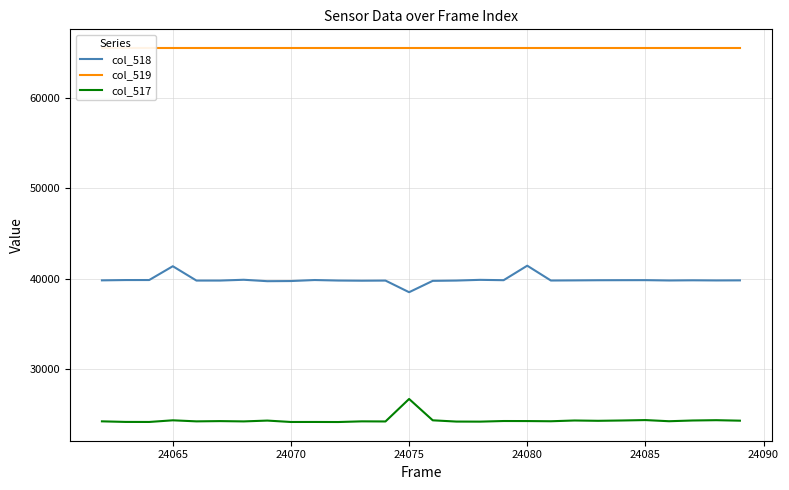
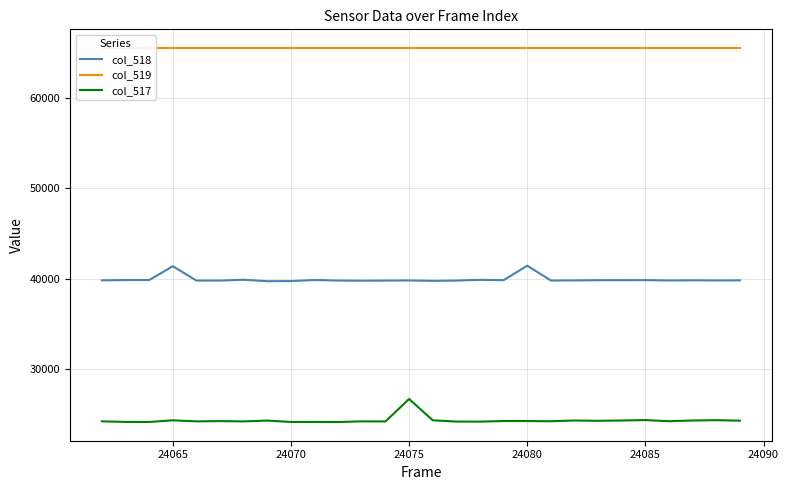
  {
    "col_518": {
      "24065": 41000,
      "24070": 40000,
-     "24075": 39000,
+     "24075": 40000,
      "24080": 41000,
      "24085": 40000
    },
    "col_519": {
      "24065": 66000,
      "24070": 66000,
      "24075": 66000,
      "24080": 66000,
      "24085": 66000
    },
    "col_517": {
      "24065": 24000,
      "24070": 24000,
      "24075": 27000,
      "24080": 24000,
      "24085": 24000
    }
  }
